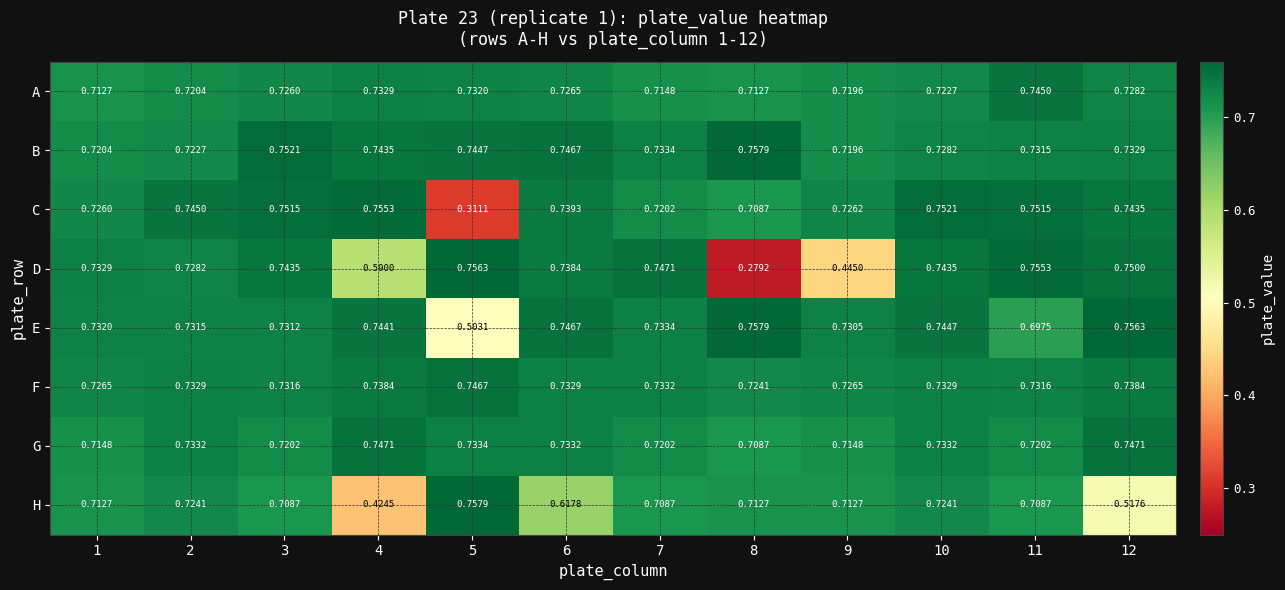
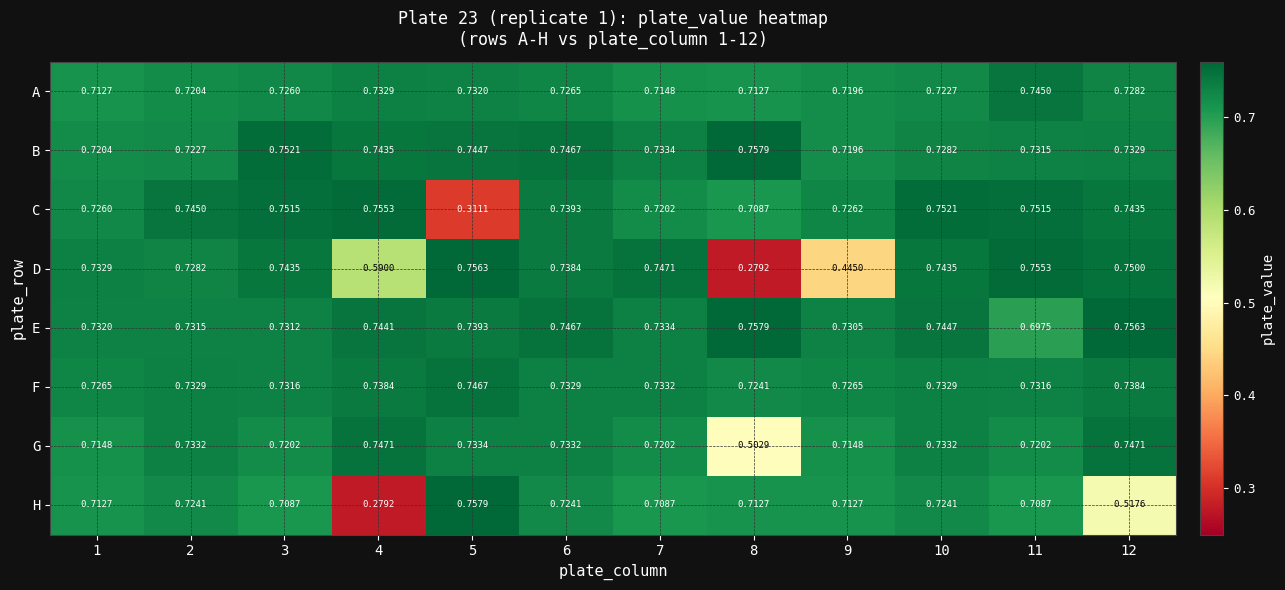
  {
    "A": {
      "1": 0.7127,
      "2": 0.7204,
      "3": 0.7260,
      "4": 0.7329,
      "5": 0.7320,
      "6": 0.7265,
      "7": 0.7148,
      "8": 0.7127,
      "9": 0.7196,
      "10": 0.7227,
      "11": 0.7450,
      "12": 0.7282
    },
    "B": {
      "1": 0.7204,
      "2": 0.7227,
      "3": 0.7521,
      "4": 0.7435,
      "5": 0.7447,
      "6": 0.7467,
      "7": 0.7334,
      "8": 0.7579,
      "9": 0.7196,
      "10": 0.7282,
      "11": 0.7315,
      "12": 0.7329
    },
    "C": {
      "1": 0.7260,
      "2": 0.7450,
      "3": 0.7515,
      "4": 0.7553,
      "5": 0.3111,
      "6": 0.7393,
      "7": 0.7202,
      "8": 0.7087,
      "9": 0.7262,
      "10": 0.7521,
      "11": 0.7515,
      "12": 0.7435
    },
    "D": {
      "1": 0.7329,
      "2": 0.7282,
      "3": 0.7435,
      "4": 0.5900,
      "5": 0.7563,
      "6": 0.7384,
      "7": 0.7471,
      "8": 0.2792,
      "9": 0.4450,
      "10": 0.7435,
      "11": 0.7553,
      "12": 0.7500
    },
    "E": {
      "1": 0.7320,
      "2": 0.7315,
      "3": 0.7312,
      "4": 0.7441,
-     "5": 0.5031,
+     "5": 0.7393,
      "6": 0.7467,
      "7": 0.7334,
      "8": 0.7579,
      "9": 0.7305,
      "10": 0.7447,
      "11": 0.6975,
      "12": 0.7563
    },
    "F": {
      "1": 0.7265,
      "2": 0.7329,
      "3": 0.7316,
      "4": 0.7384,
      "5": 0.7467,
      "6": 0.7329,
      "7": 0.7332,
      "8": 0.7241,
      "9": 0.7265,
      "10": 0.7329,
      "11": 0.7316,
      "12": 0.7384
    },
    "G": {
      "1": 0.7148,
      "2": 0.7332,
      "3": 0.7202,
      "4": 0.7471,
      "5": 0.7334,
      "6": 0.7332,
      "7": 0.7202,
-     "8": 0.7087,
+     "8": 0.5029,
      "9": 0.7148,
      "10": 0.7332,
      "11": 0.7202,
      "12": 0.7471
    },
    "H": {
      "1": 0.7127,
      "2": 0.7241,
      "3": 0.7087,
-     "4": 0.4245,
+     "4": 0.2792,
      "5": 0.7579,
-     "6": 0.6178,
+     "6": 0.7241,
      "7": 0.7087,
      "8": 0.7127,
      "9": 0.7127,
      "10": 0.7241,
      "11": 0.7087,
      "12": 0.5176
    }
  }
